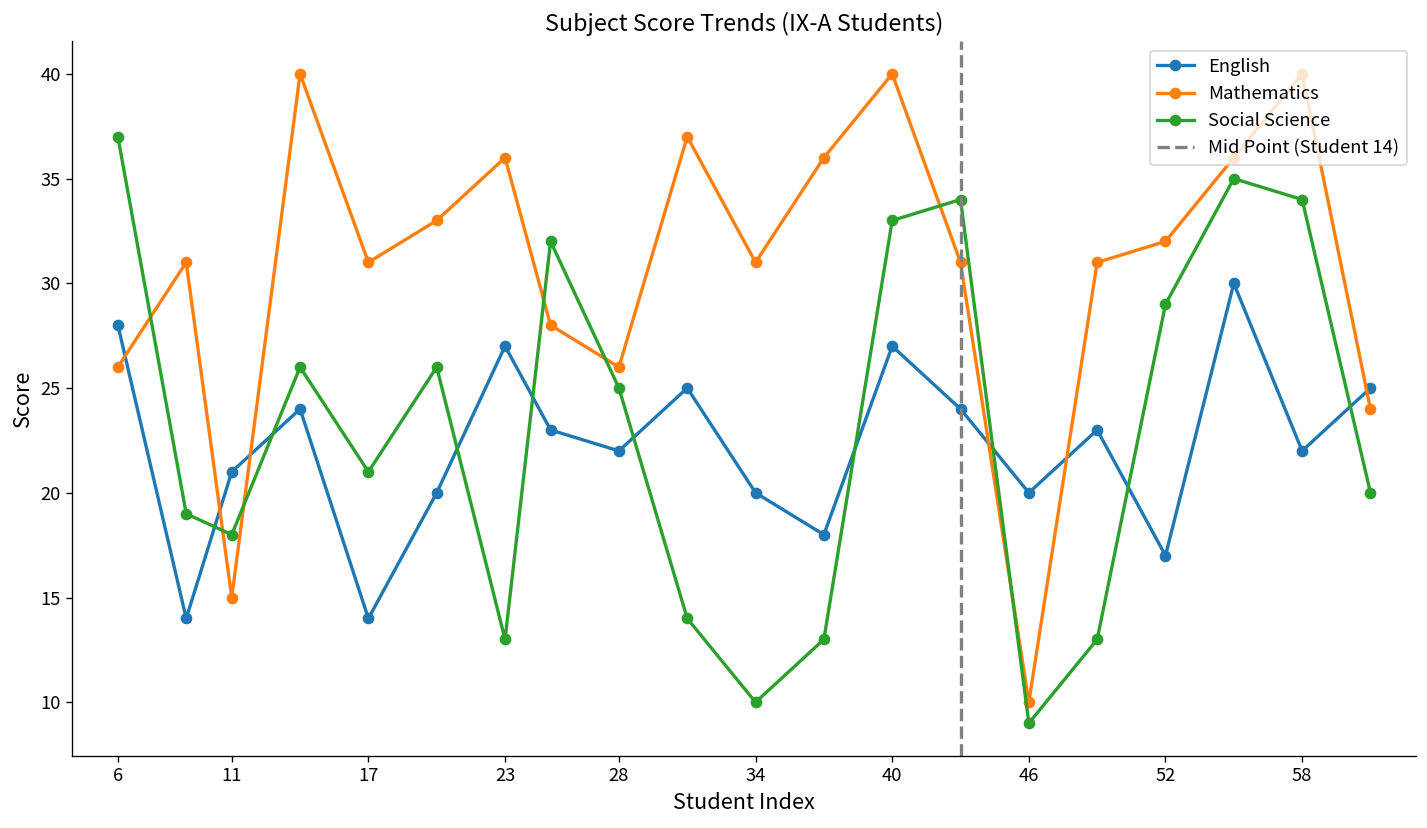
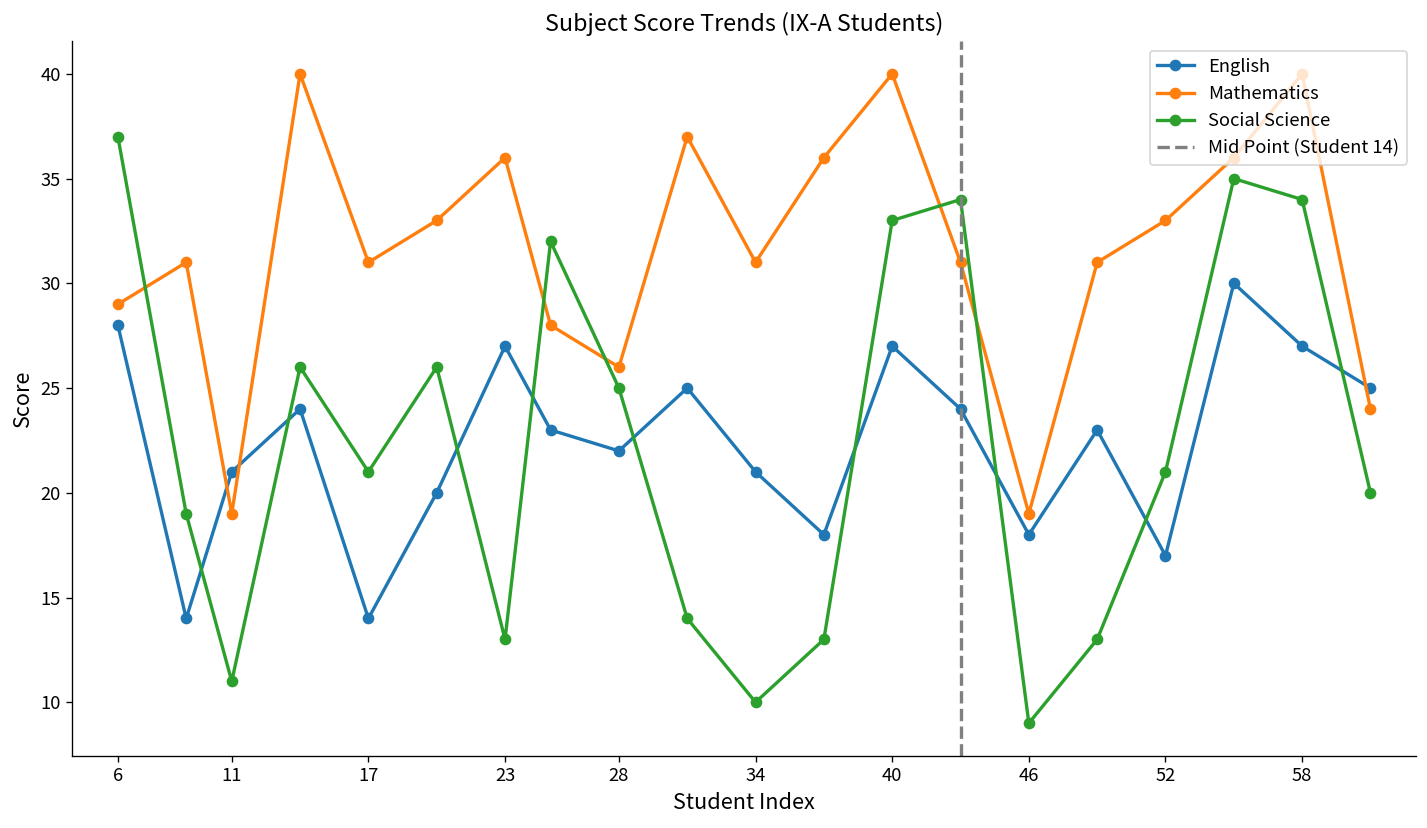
  {
    "English": {
      "6": 28,
      "11": 21,
      "17": 14,
      "23": 27,
      "28": 22,
-     "34": 20,
+     "34": 21,
      "40": 27,
-     "46": 20,
+     "46": 18,
      "52": 17,
-     "58": 22
+     "58": 27
    },
    "Mathematics": {
-     "6": 26,
-     "11": 15,
+     "6": 29,
+     "11": 19,
      "17": 31,
      "23": 36,
      "28": 26,
      "34": 31,
      "40": 40,
-     "46": 10,
-     "52": 32
+     "46": 19,
+     "52": 33
    },
    "Social Science": {
      "6": 37,
-     "11": 18,
+     "11": 11,
      "17": 21,
      "23": 13,
      "28": 25,
      "34": 10,
      "40": 33,
      "46": 9,
-     "52": 29,
+     "52": 21,
      "58": 34
    }
  }
